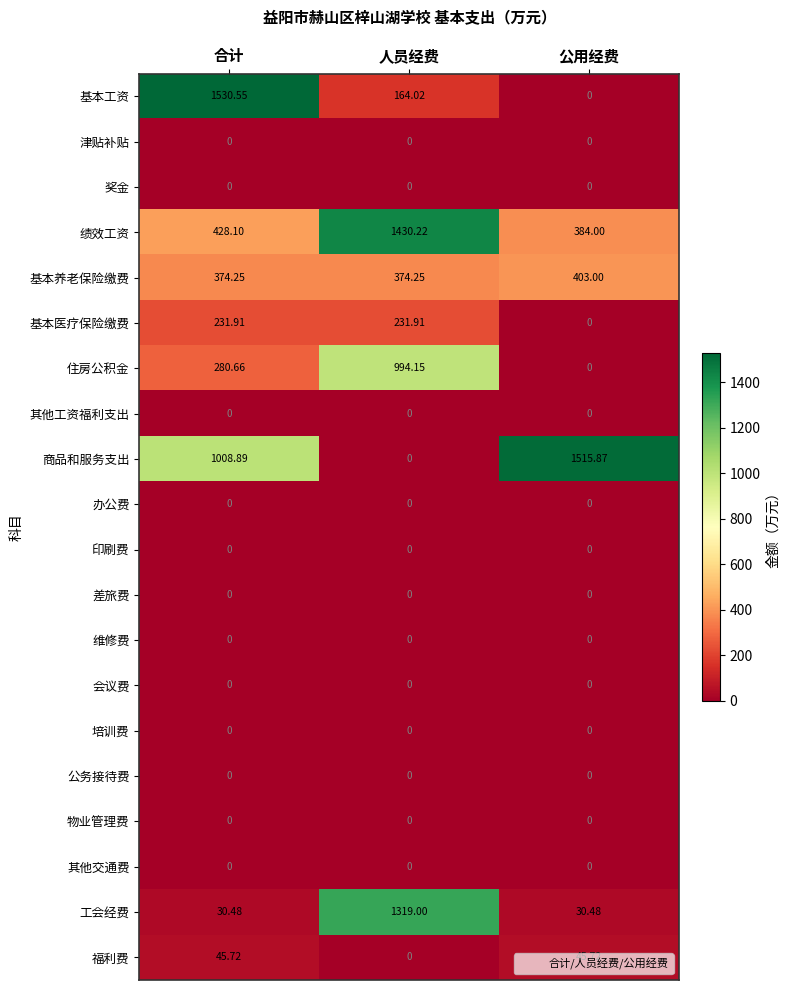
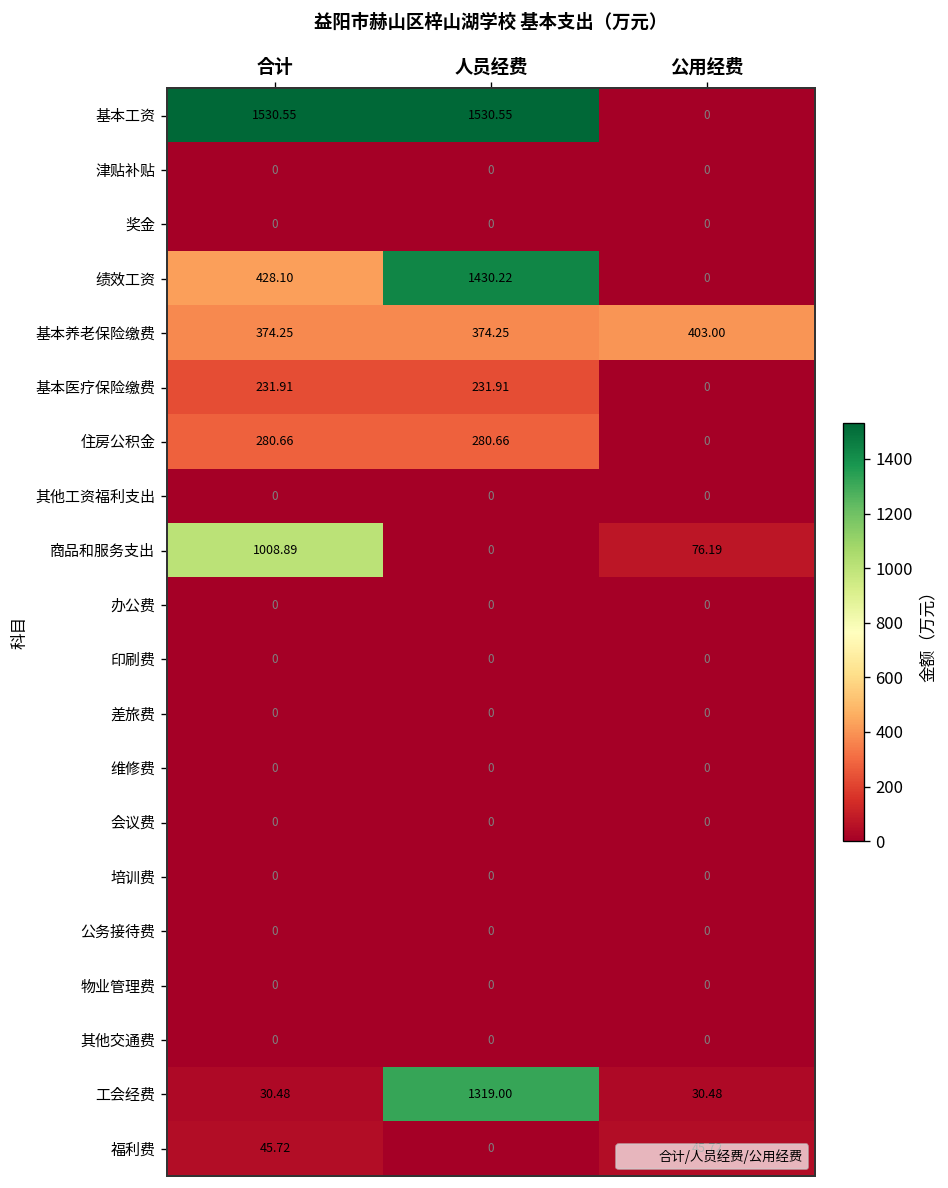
  {
    "基本工资": {
      "合计": 1530.55,
-     "人员经费": 164.02,
+     "人员经费": 1530.55,
      "公用经费": 0
    },
    "津贴补贴": {
      "合计": 0,
      "人员经费": 0,
      "公用经费": 0
    },
    "奖金": {
      "合计": 0,
      "人员经费": 0,
      "公用经费": 0
    },
    "绩效工资": {
      "合计": 428.10,
      "人员经费": 1430.22,
-     "公用经费": 384.00
+     "公用经费": 0
    },
    "基本养老保险缴费": {
      "合计": 374.25,
      "人员经费": 374.25,
      "公用经费": 403.00
    },
    "基本医疗保险缴费": {
      "合计": 231.91,
      "人员经费": 231.91,
      "公用经费": 0
    },
    "住房公积金": {
      "合计": 280.66,
-     "人员经费": 994.15,
+     "人员经费": 280.66,
      "公用经费": 0
    },
    "其他工资福利支出": {
      "合计": 0,
      "人员经费": 0,
      "公用经费": 0
    },
    "商品和服务支出": {
      "合计": 1008.89,
      "人员经费": 0,
-     "公用经费": 1515.87
+     "公用经费": 76.19
    },
    "办公费": {
      "合计": 0,
      "人员经费": 0,
      "公用经费": 0
    },
    "印刷费": {
      "合计": 0,
      "人员经费": 0,
      "公用经费": 0
    },
    "差旅费": {
      "合计": 0,
      "人员经费": 0,
      "公用经费": 0
    },
    "维修费": {
      "合计": 0,
      "人员经费": 0,
      "公用经费": 0
    },
    "会议费": {
      "合计": 0,
      "人员经费": 0,
      "公用经费": 0
    },
    "培训费": {
      "合计": 0,
      "人员经费": 0,
      "公用经费": 0
    },
    "公务接待费": {
      "合计": 0,
      "人员经费": 0,
      "公用经费": 0
    },
    "物业管理费": {
      "合计": 0,
      "人员经费": 0,
      "公用经费": 0
    },
    "其他交通费": {
      "合计": 0,
      "人员经费": 0,
      "公用经费": 0
    },
    "工会经费": {
      "合计": 30.48,
      "人员经费": 1319.00,
      "公用经费": 30.48
    },
    "福利费": {
      "合计": 45.72,
      "人员经费": 0
    }
  }
